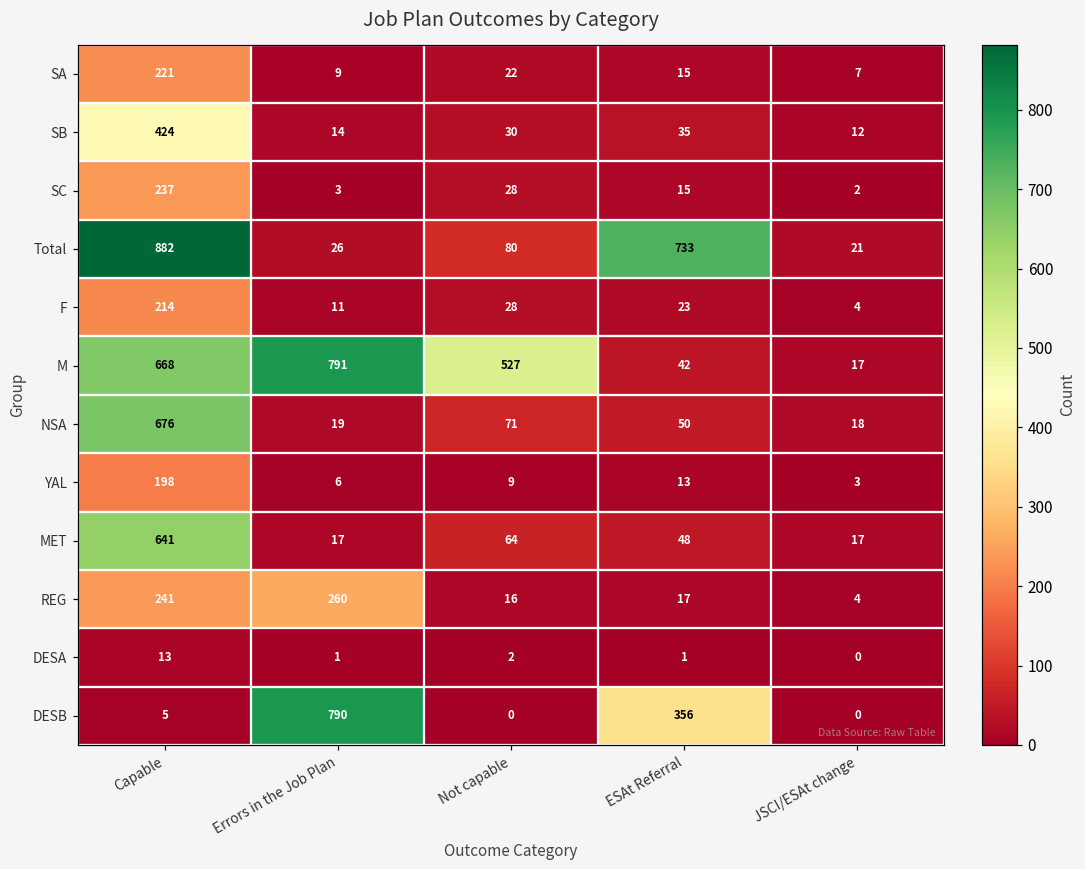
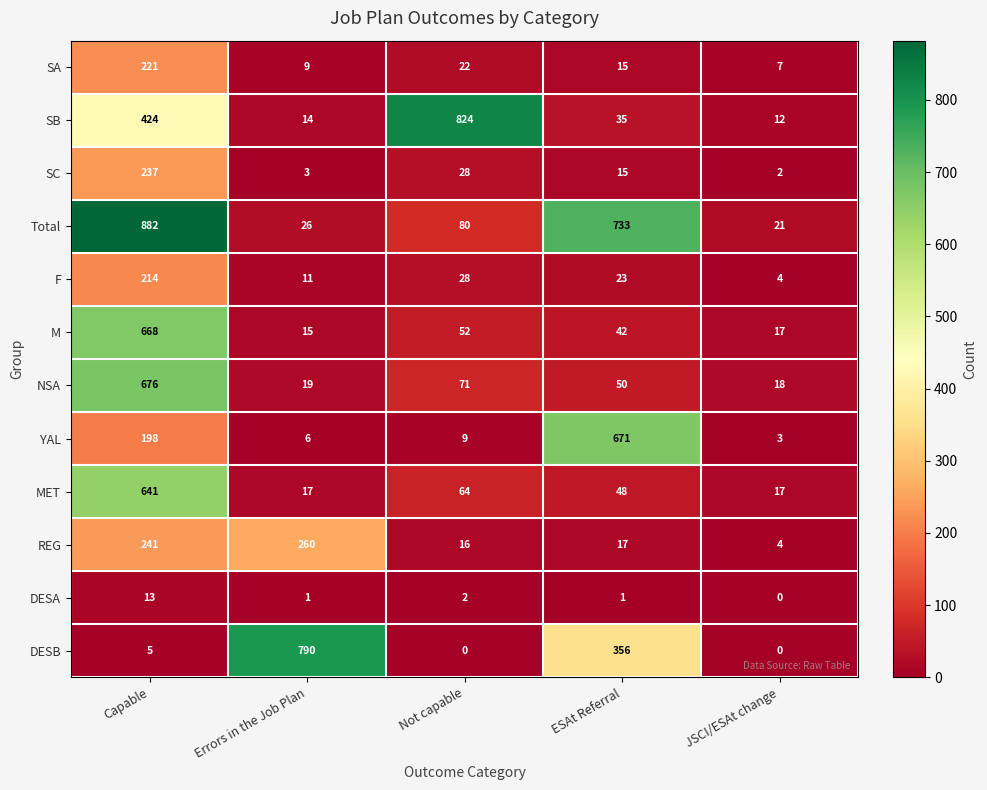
  {
    "SA": {
      "Capable": 221,
      "Errors in the Job Plan": 9,
      "Not capable": 22,
      "ESAt Referral": 15,
      "JSCI/ESAt change": 7
    },
    "SB": {
      "Capable": 424,
      "Errors in the Job Plan": 14,
-     "Not capable": 30,
+     "Not capable": 824,
      "ESAt Referral": 35,
      "JSCI/ESAt change": 12
    },
    "SC": {
      "Capable": 237,
      "Errors in the Job Plan": 3,
      "Not capable": 28,
      "ESAt Referral": 15,
      "JSCI/ESAt change": 2
    },
    "Total": {
      "Capable": 882,
      "Errors in the Job Plan": 26,
      "Not capable": 80,
      "ESAt Referral": 733,
      "JSCI/ESAt change": 21
    },
    "F": {
      "Capable": 214,
      "Errors in the Job Plan": 11,
      "Not capable": 28,
      "ESAt Referral": 23,
      "JSCI/ESAt change": 4
    },
    "M": {
      "Capable": 668,
-     "Errors in the Job Plan": 791,
-     "Not capable": 527,
+     "Errors in the Job Plan": 15,
+     "Not capable": 52,
      "ESAt Referral": 42,
      "JSCI/ESAt change": 17
    },
    "NSA": {
      "Capable": 676,
      "Errors in the Job Plan": 19,
      "Not capable": 71,
      "ESAt Referral": 50,
      "JSCI/ESAt change": 18
    },
    "YAL": {
      "Capable": 198,
      "Errors in the Job Plan": 6,
      "Not capable": 9,
-     "ESAt Referral": 13,
+     "ESAt Referral": 671,
      "JSCI/ESAt change": 3
    },
    "MET": {
      "Capable": 641,
      "Errors in the Job Plan": 17,
      "Not capable": 64,
      "ESAt Referral": 48,
      "JSCI/ESAt change": 17
    },
    "REG": {
      "Capable": 241,
      "Errors in the Job Plan": 260,
      "Not capable": 16,
      "ESAt Referral": 17,
      "JSCI/ESAt change": 4
    },
    "DESA": {
      "Capable": 13,
      "Errors in the Job Plan": 1,
      "Not capable": 2,
      "ESAt Referral": 1,
      "JSCI/ESAt change": 0
    },
    "DESB": {
      "Capable": 5,
      "Errors in the Job Plan": 790,
      "Not capable": 0,
      "ESAt Referral": 356
    }
  }
